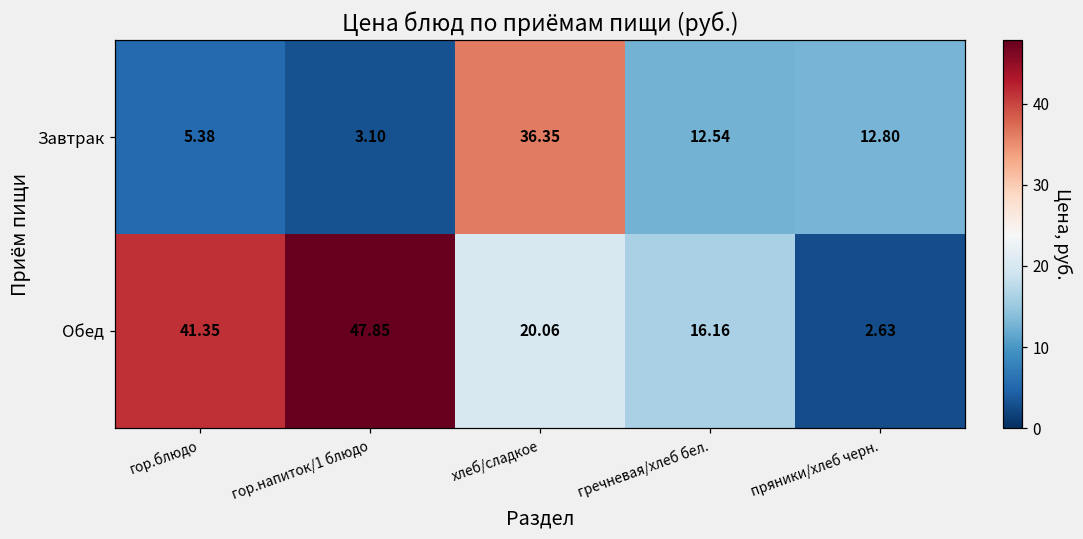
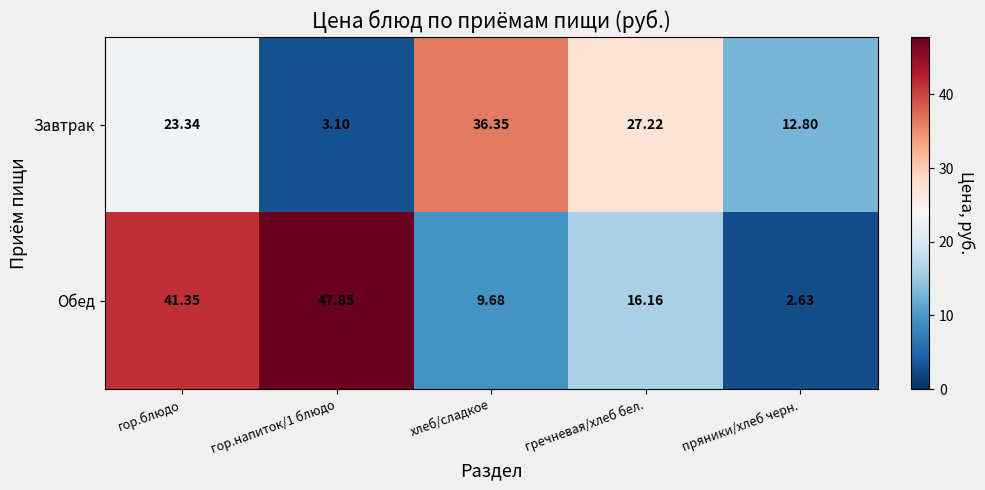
  {
    "Завтрак": {
-     "гор.блюдо": 5.38,
+     "гор.блюдо": 23.34,
      "гор.напиток/1 блюдо": 3.10,
      "хлеб/сладкое": 36.35,
-     "гречневая/хлеб бел.": 12.54,
+     "гречневая/хлеб бел.": 27.22,
      "пряники/хлеб черн.": 12.80
    },
    "Обед": {
      "гор.блюдо": 41.35,
      "гор.напиток/1 блюдо": 47.85,
-     "хлеб/сладкое": 20.06,
+     "хлеб/сладкое": 9.68,
      "гречневая/хлеб бел.": 16.16,
      "пряники/хлеб черн.": 2.63
    }
  }
